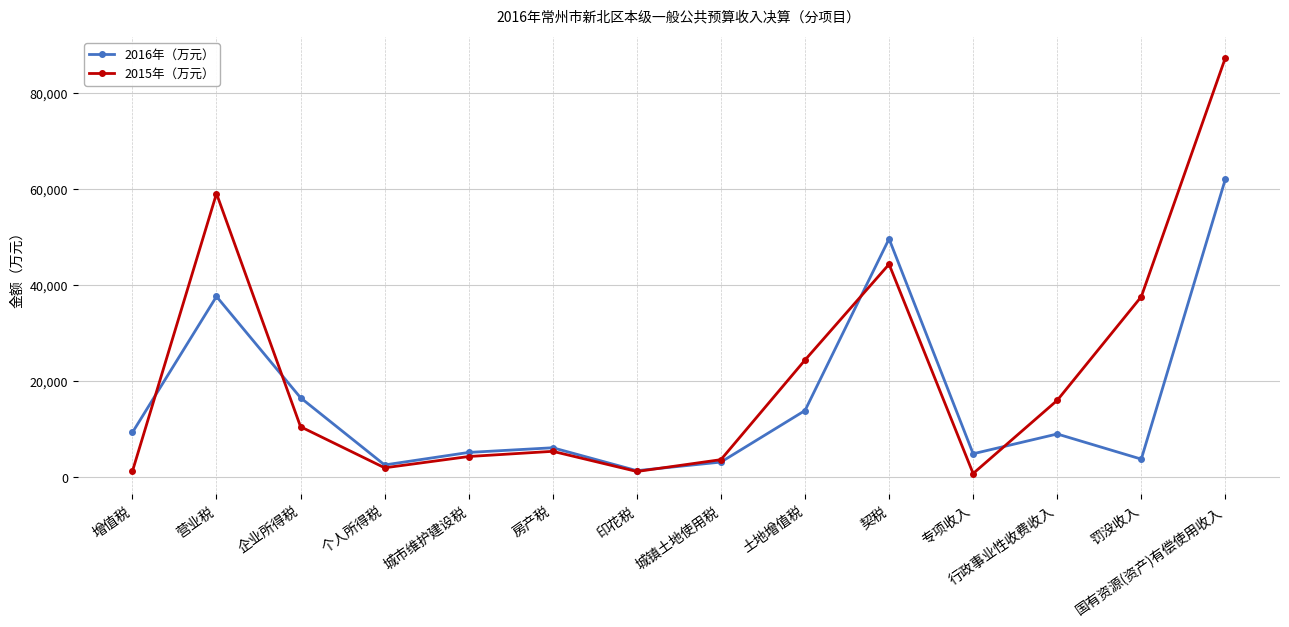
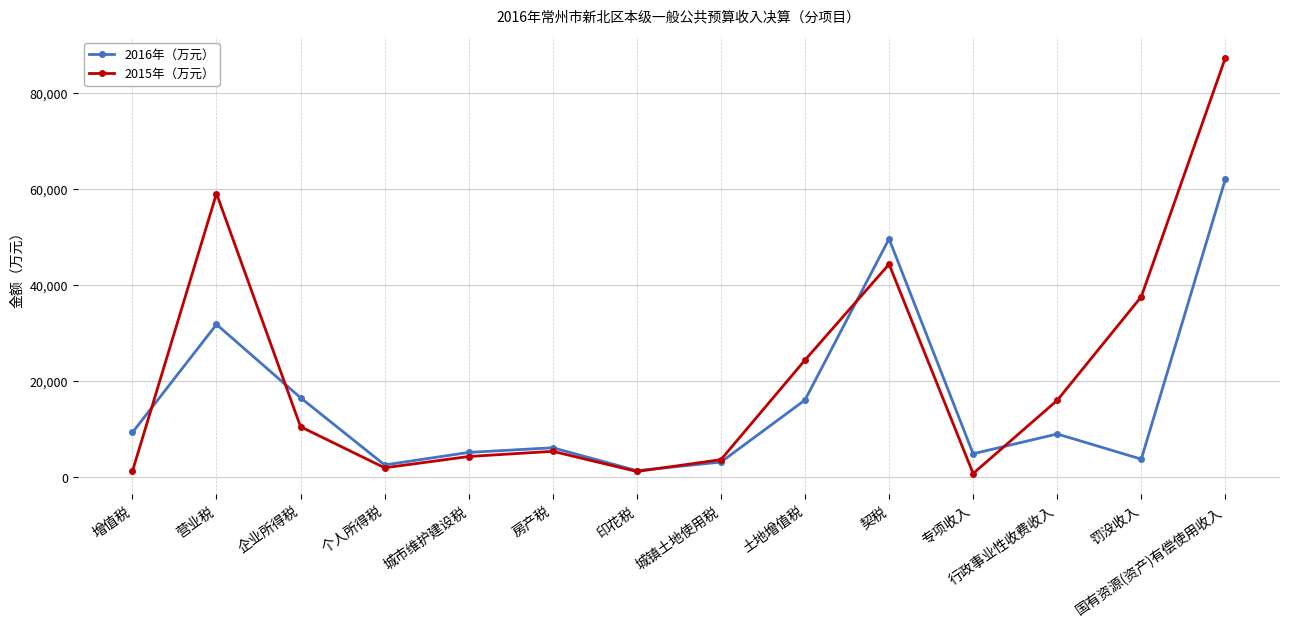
  {
    "2016年（万元）": {
      "增值税": "9,000",
-     "营业税": "38,000",
+     "营业税": "32,000",
      "企业所得税": "17,000",
      "个人所得税": "3,000",
      "城市维护建设税": "5,000",
      "房产税": "6,000",
-     "土地增值税": "14,000",
+     "土地增值税": "16,000",
      "契税": "50,000",
      "专项收入": "5,000",
      "行政事业性收费收入": "9,000",
      "罚没收入": "4,000",
      "国有资源(资产)有偿使用收入": "62,000"
    },
    "2015年（万元）": {
      "增值税": "1,000",
      "营业税": "59,000",
      "企业所得税": "11,000",
      "个人所得税": "2,000",
      "城市维护建设税": "4,000",
      "房产税": "5,000",
      "土地增值税": "24,000",
      "契税": "44,000",
      "专项收入": "1,000",
      "行政事业性收费收入": "16,000",
      "罚没收入": "38,000",
      "国有资源(资产)有偿使用收入": "87,000"
    }
  }
